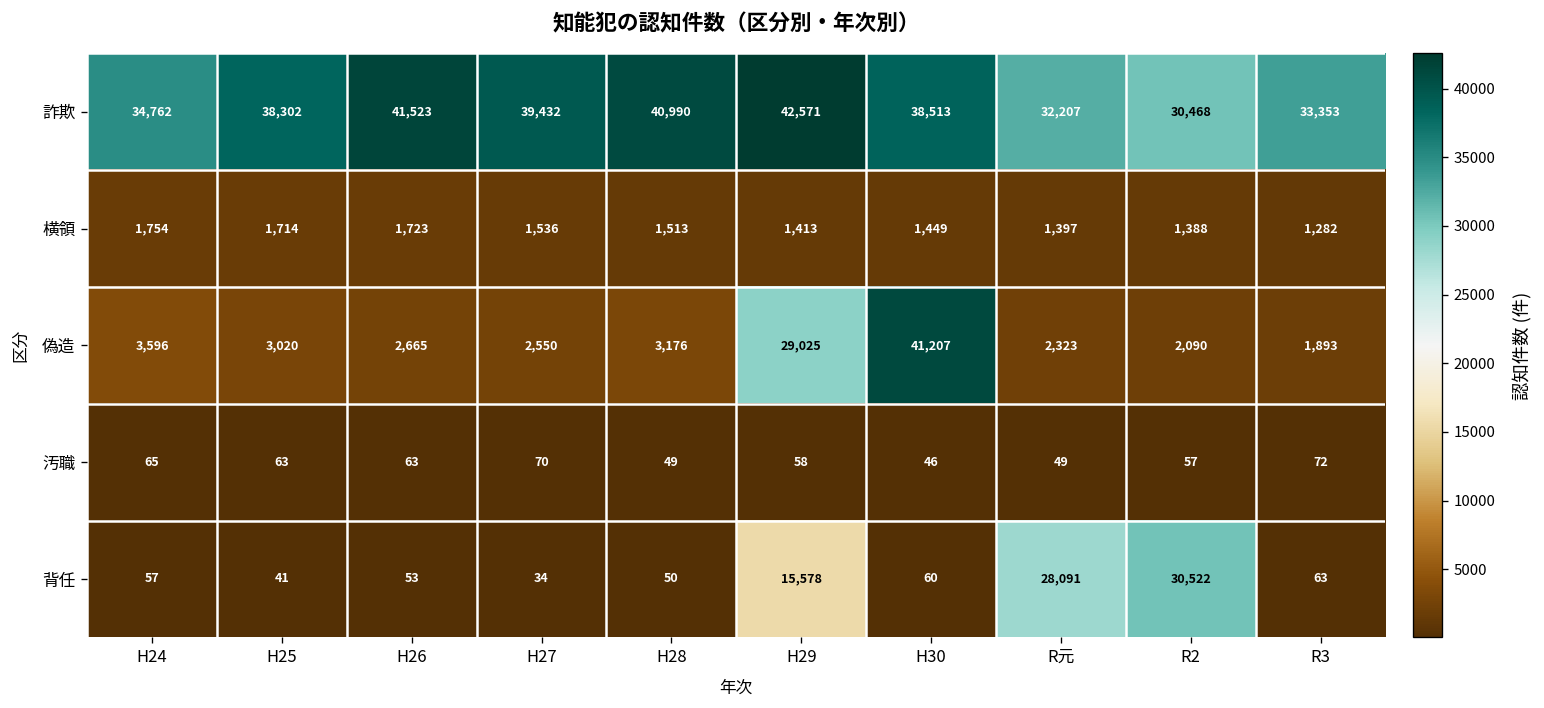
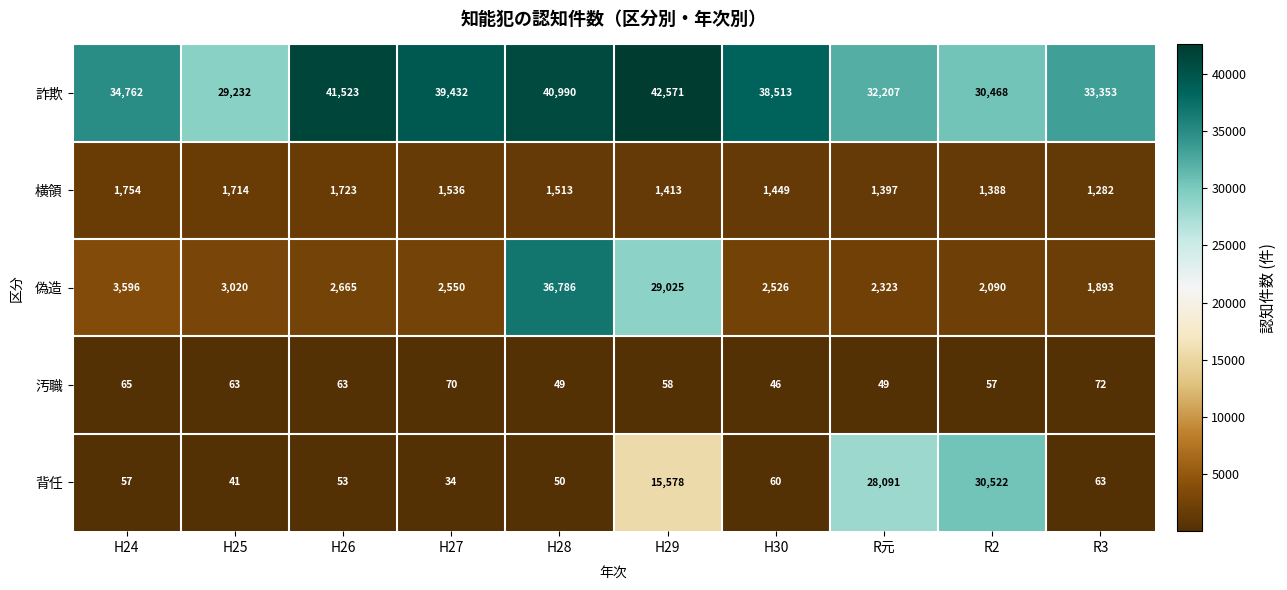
  {
    "詐欺": {
      "H24": "34,762",
-     "H25": "38,302",
+     "H25": "29,232",
      "H26": "41,523",
      "H27": "39,432",
      "H28": "40,990",
      "H29": "42,571",
      "H30": "38,513",
      "R元": "32,207",
      "R2": "30,468",
      "R3": "33,353"
    },
    "横領": {
      "H24": "1,754",
      "H25": "1,714",
      "H26": "1,723",
      "H27": "1,536",
      "H28": "1,513",
      "H29": "1,413",
      "H30": "1,449",
      "R元": "1,397",
      "R2": "1,388",
      "R3": "1,282"
    },
    "偽造": {
      "H24": "3,596",
      "H25": "3,020",
      "H26": "2,665",
      "H27": "2,550",
-     "H28": "3,176",
+     "H28": "36,786",
      "H29": "29,025",
-     "H30": "41,207",
+     "H30": "2,526",
      "R元": "2,323",
      "R2": "2,090",
      "R3": "1,893"
    },
    "汚職": {
      "H24": "65",
      "H25": "63",
      "H26": "63",
      "H27": "70",
      "H28": "49",
      "H29": "58",
      "H30": "46",
      "R元": "49",
      "R2": "57",
      "R3": "72"
    },
    "背任": {
      "H24": "57",
      "H25": "41",
      "H26": "53",
      "H27": "34",
      "H28": "50",
      "H29": "15,578",
      "H30": "60",
      "R元": "28,091",
      "R2": "30,522",
      "R3": "63"
    }
  }
